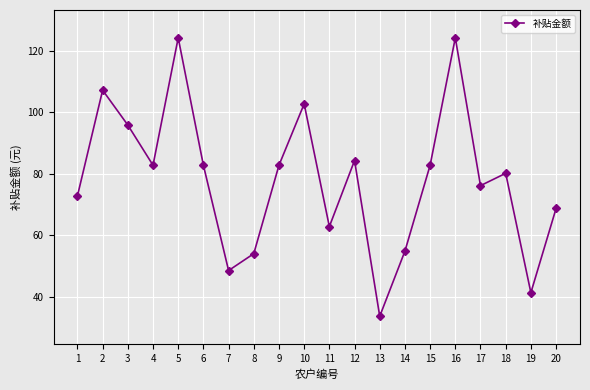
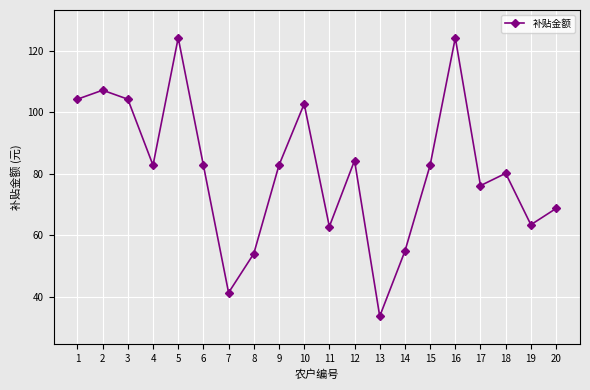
  {
-   "1": 73,
+   "1": 104,
    "2": 107,
-   "3": 96,
+   "3": 104,
    "4": 83,
    "5": 124,
    "6": 83,
-   "7": 49,
+   "7": 41,
    "8": 54,
    "9": 83,
    "10": 103,
    "11": 63,
    "12": 84,
    "13": 34,
    "14": 55,
    "15": 83,
    "16": 124,
    "17": 76,
    "18": 80,
-   "19": 41,
+   "19": 63,
    "20": 69
  }
